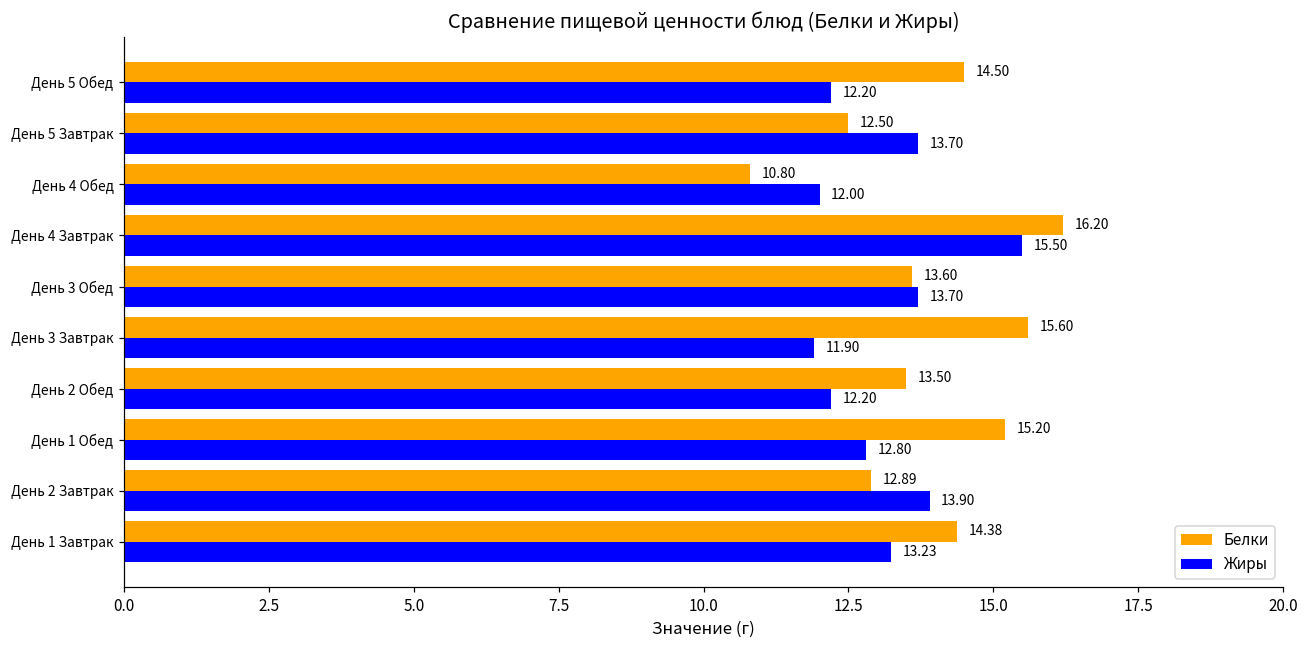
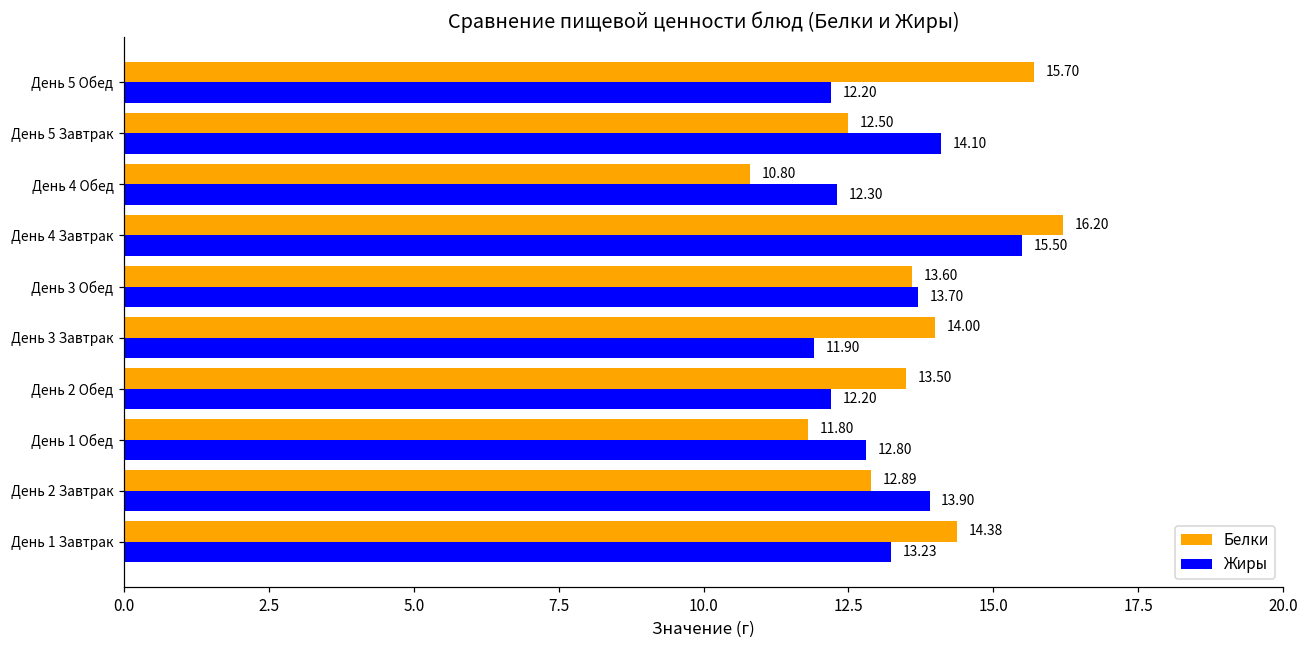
  {
    "Белки": {
-     "День 5 Обед": 14.50,
+     "День 5 Обед": 15.70,
      "День 5 Завтрак": 12.50,
      "День 4 Обед": 10.80,
      "День 4 Завтрак": 16.20,
      "День 3 Обед": 13.60,
-     "День 3 Завтрак": 15.60,
+     "День 3 Завтрак": 14.00,
      "День 2 Обед": 13.50,
-     "День 1 Обед": 15.20,
+     "День 1 Обед": 11.80,
      "День 2 Завтрак": 12.89,
      "День 1 Завтрак": 14.38
    },
    "Жиры": {
      "День 5 Обед": 12.20,
-     "День 5 Завтрак": 13.70,
-     "День 4 Обед": 12.00,
+     "День 5 Завтрак": 14.10,
+     "День 4 Обед": 12.30,
      "День 4 Завтрак": 15.50,
      "День 3 Обед": 13.70,
      "День 3 Завтрак": 11.90,
      "День 2 Обед": 12.20,
      "День 1 Обед": 12.80,
      "День 2 Завтрак": 13.90,
      "День 1 Завтрак": 13.23
    }
  }
